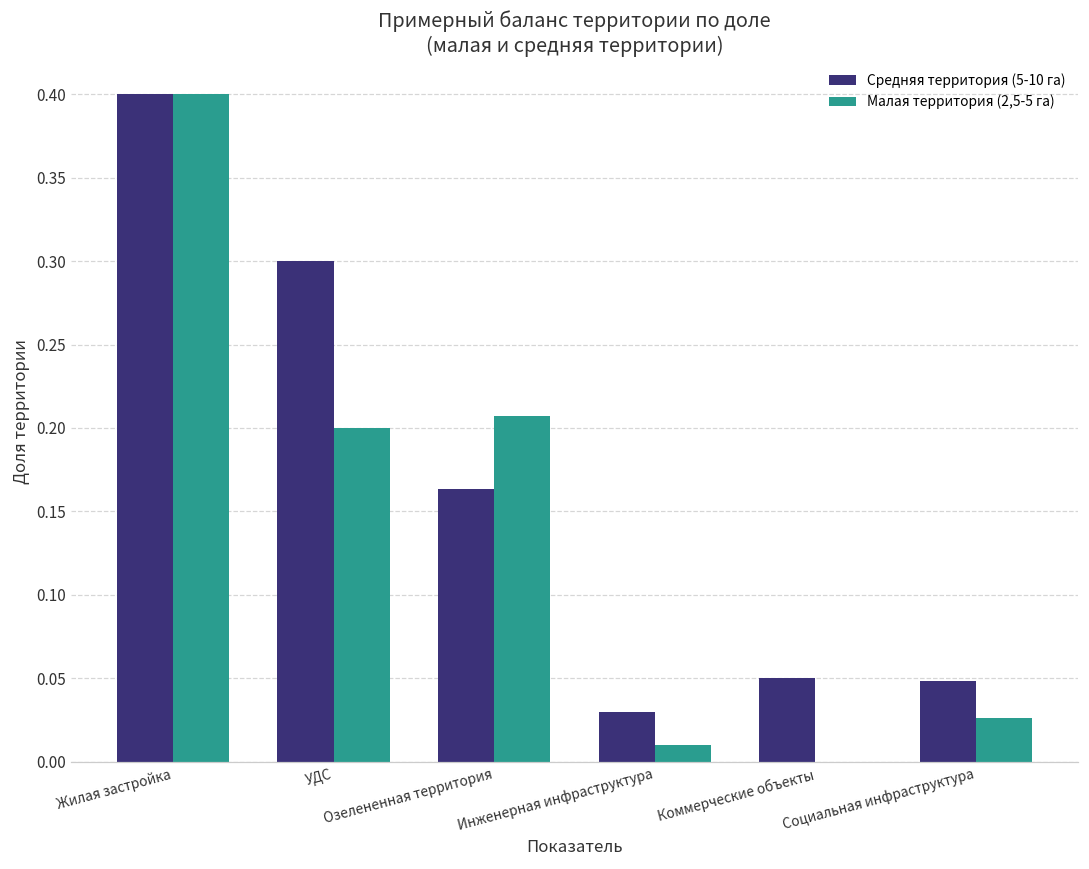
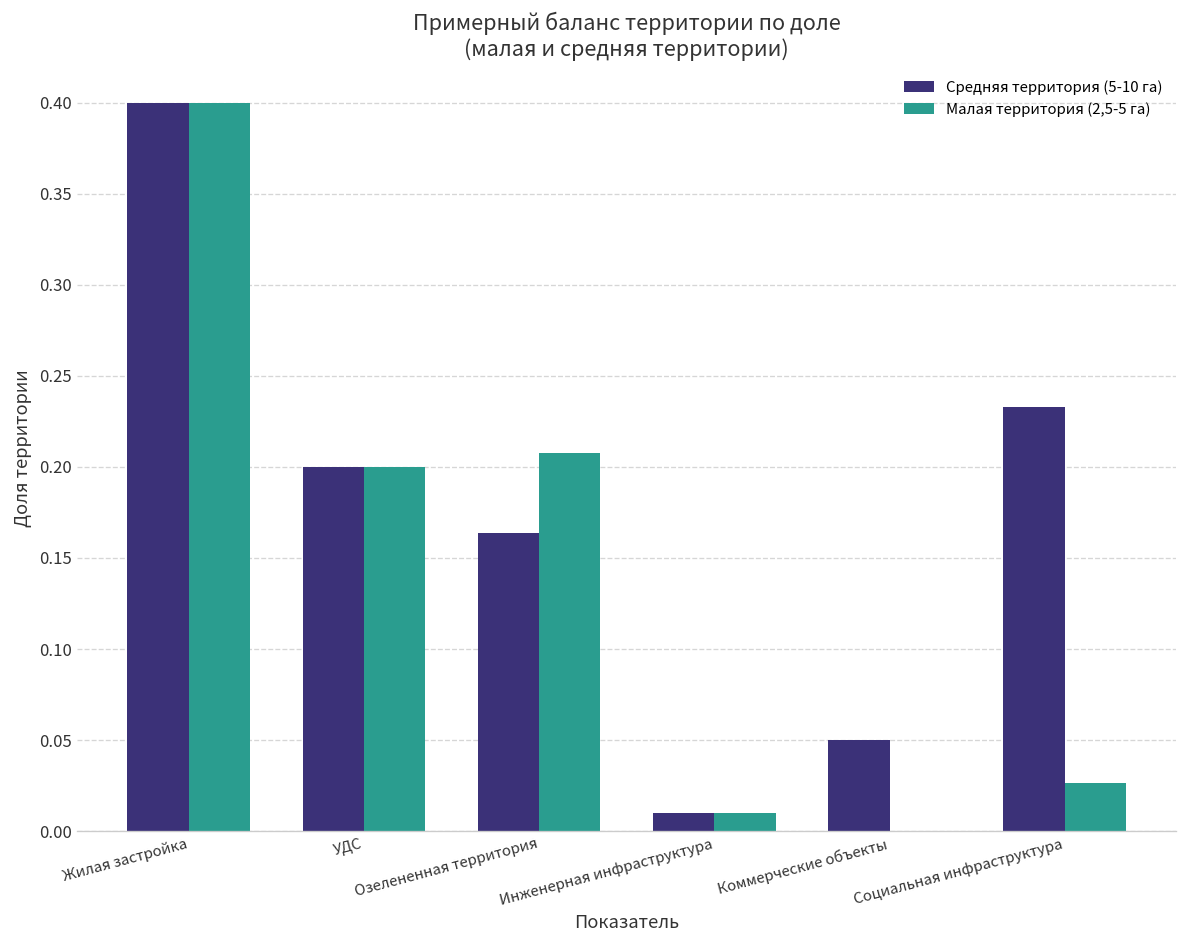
  {
    "Средняя территория (5-10 га)": {
      "Жилая застройка": 0.400,
-     "УДС": 0.3,
+     "УДС": 0.2,
      "Озелененная территория": 0.164,
-     "Инженерная инфраструктура": 0.03,
+     "Инженерная инфраструктура": 0.01,
      "Коммерческие объекты": 0.050,
-     "Социальная инфраструктура": 0.049
+     "Социальная инфраструктура": 0.233
    },
    "Малая территория (2,5-5 га)": {
      "Жилая застройка": 0.400,
      "УДС": 0.200,
      "Озелененная территория": 0.207,
      "Инженерная инфраструктура": 0.010,
      "Коммерческие объекты": 0.000,
      "Социальная инфраструктура": 0.027
    }
  }
